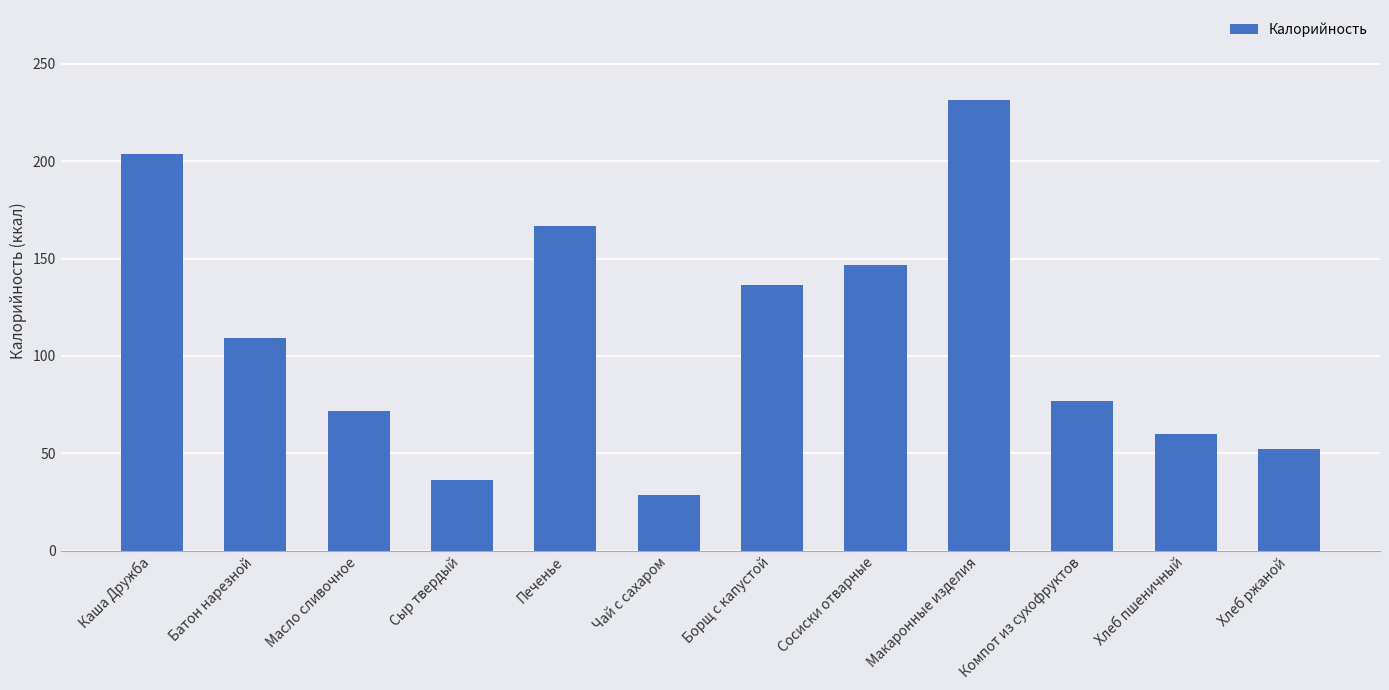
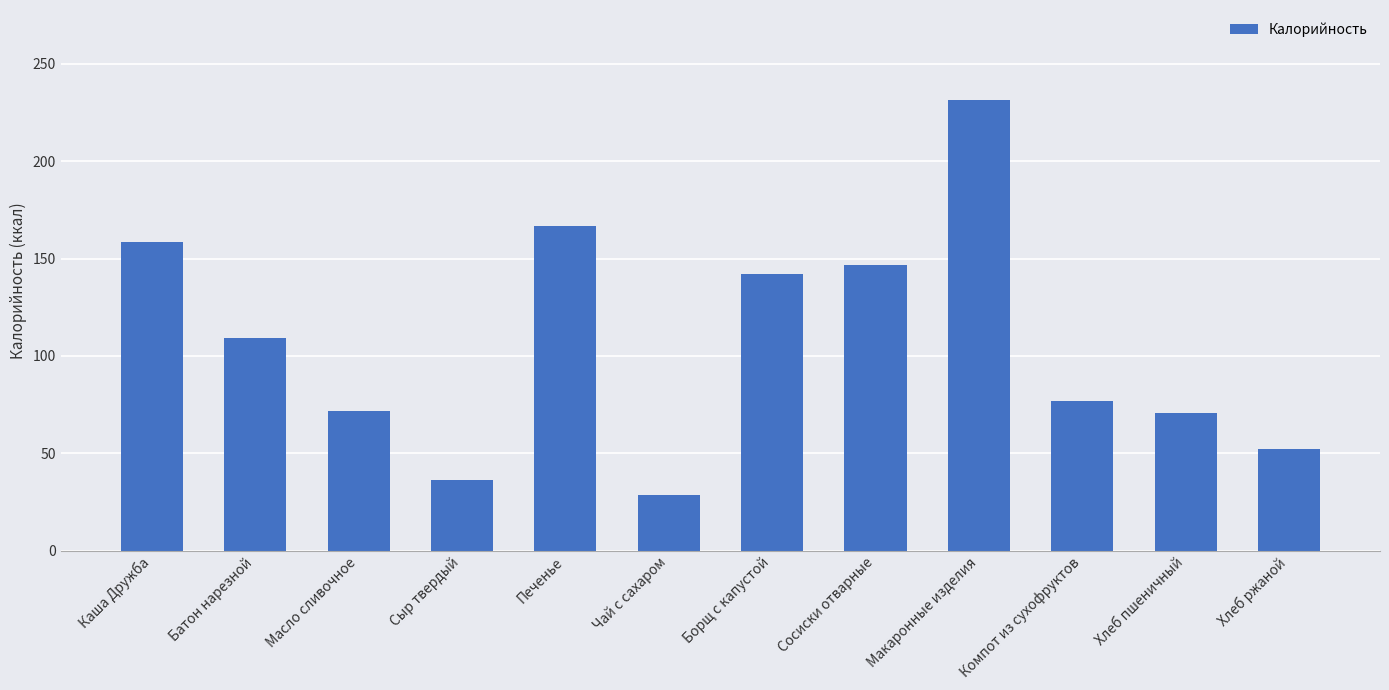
  {
-   "Каша Дружба": 204,
+   "Каша Дружба": 159,
    "Батон нарезной": 109,
    "Масло сливочное": 72,
    "Сыр твердый": 36,
    "Печенье": 167,
    "Чай с сахаром": 28,
-   "Борщ с капустой": 136,
+   "Борщ с капустой": 142,
    "Сосиски отварные": 147,
    "Макаронные изделия": 231,
    "Компот из сухофруктов": 77,
-   "Хлеб пшеничный": 60,
+   "Хлеб пшеничный": 71,
    "Хлеб ржаной": 52
  }
